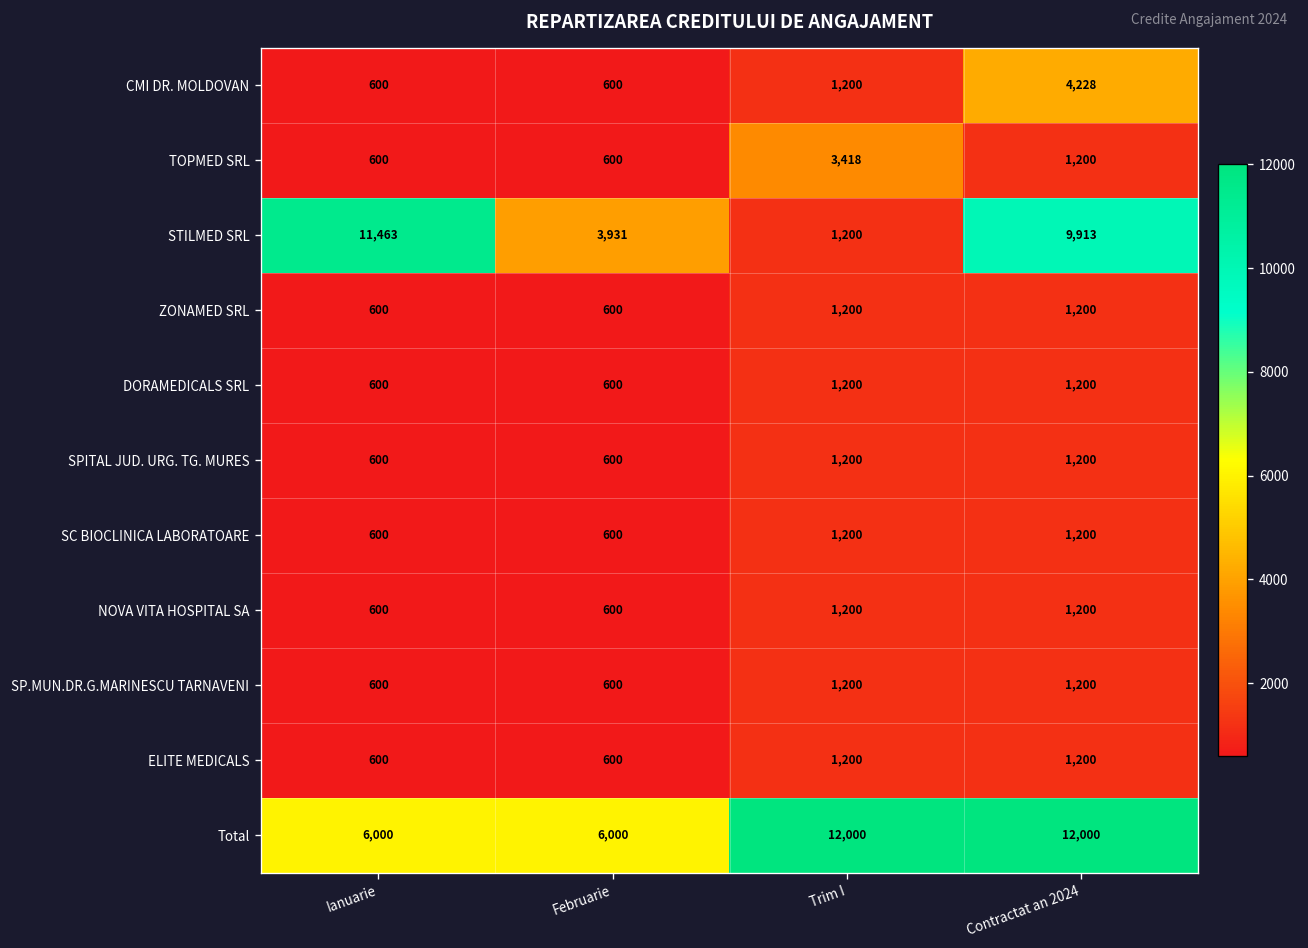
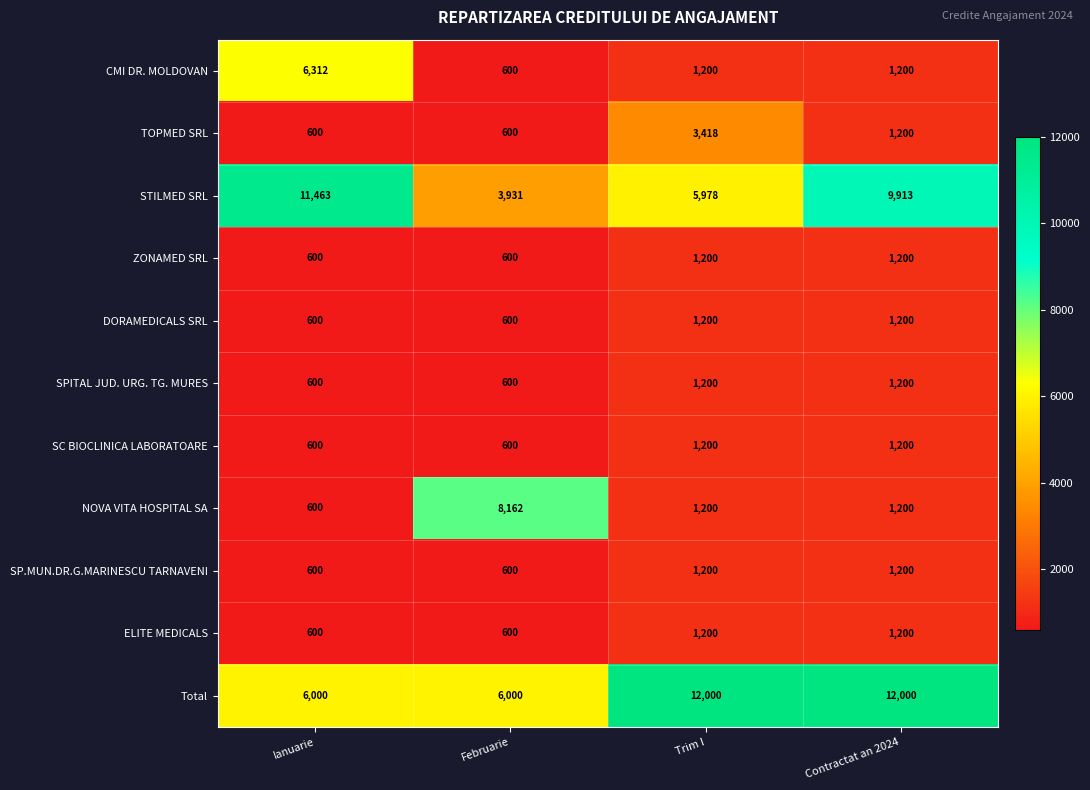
  {
    "CMI DR. MOLDOVAN": {
-     "Ianuarie": "600",
+     "Ianuarie": "6,312",
      "Februarie": "600",
      "Trim I": "1,200",
-     "Contractat an 2024": "4,228"
+     "Contractat an 2024": "1,200"
    },
    "TOPMED SRL": {
      "Ianuarie": "600",
      "Februarie": "600",
      "Trim I": "3,418",
      "Contractat an 2024": "1,200"
    },
    "STILMED SRL": {
      "Ianuarie": "11,463",
      "Februarie": "3,931",
-     "Trim I": "1,200",
+     "Trim I": "5,978",
      "Contractat an 2024": "9,913"
    },
    "ZONAMED SRL": {
      "Ianuarie": "600",
      "Februarie": "600",
      "Trim I": "1,200",
      "Contractat an 2024": "1,200"
    },
    "DORAMEDICALS SRL": {
      "Ianuarie": "600",
      "Februarie": "600",
      "Trim I": "1,200",
      "Contractat an 2024": "1,200"
    },
    "SPITAL JUD. URG. TG. MURES": {
      "Ianuarie": "600",
      "Februarie": "600",
      "Trim I": "1,200",
      "Contractat an 2024": "1,200"
    },
    "SC BIOCLINICA LABORATOARE": {
      "Ianuarie": "600",
      "Februarie": "600",
      "Trim I": "1,200",
      "Contractat an 2024": "1,200"
    },
    "NOVA VITA HOSPITAL SA": {
      "Ianuarie": "600",
-     "Februarie": "600",
+     "Februarie": "8,162",
      "Trim I": "1,200",
      "Contractat an 2024": "1,200"
    },
    "SP.MUN.DR.G.MARINESCU TARNAVENI": {
      "Ianuarie": "600",
      "Februarie": "600",
      "Trim I": "1,200",
      "Contractat an 2024": "1,200"
    },
    "ELITE MEDICALS": {
      "Ianuarie": "600",
      "Februarie": "600",
      "Trim I": "1,200",
      "Contractat an 2024": "1,200"
    },
    "Total": {
      "Ianuarie": "6,000",
      "Februarie": "6,000",
      "Trim I": "12,000",
      "Contractat an 2024": "12,000"
    }
  }
